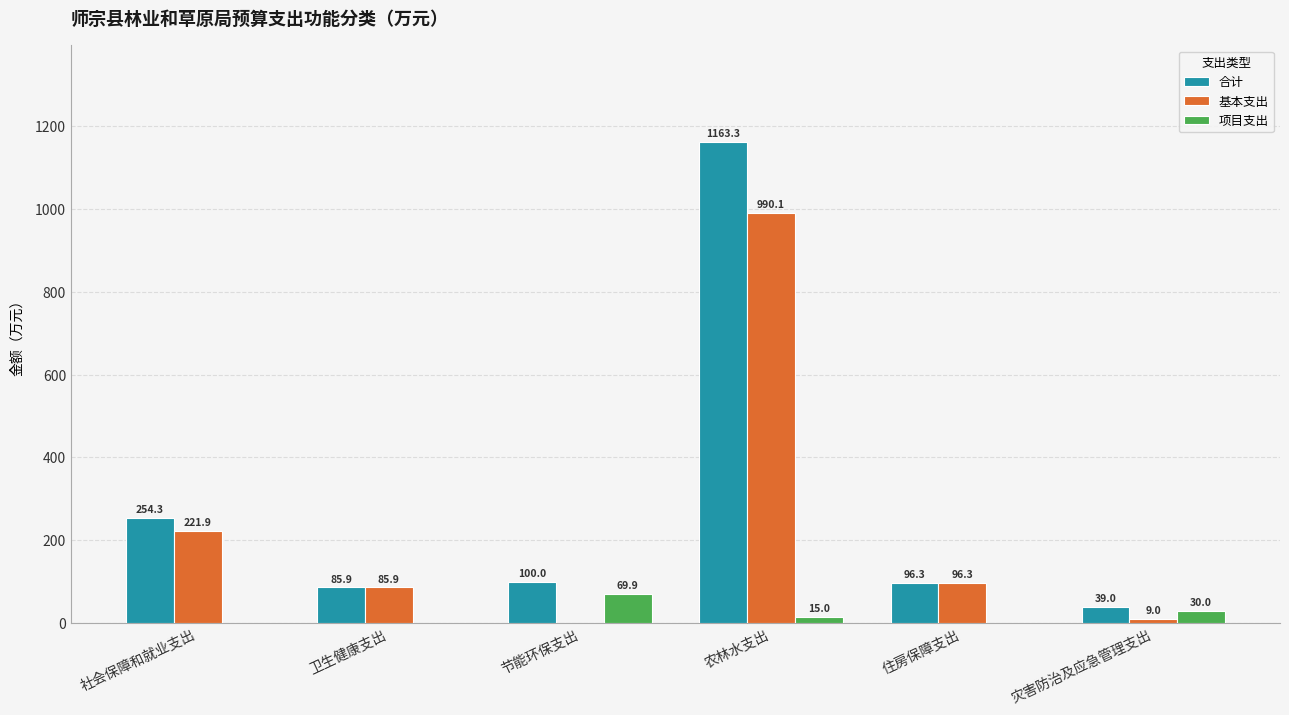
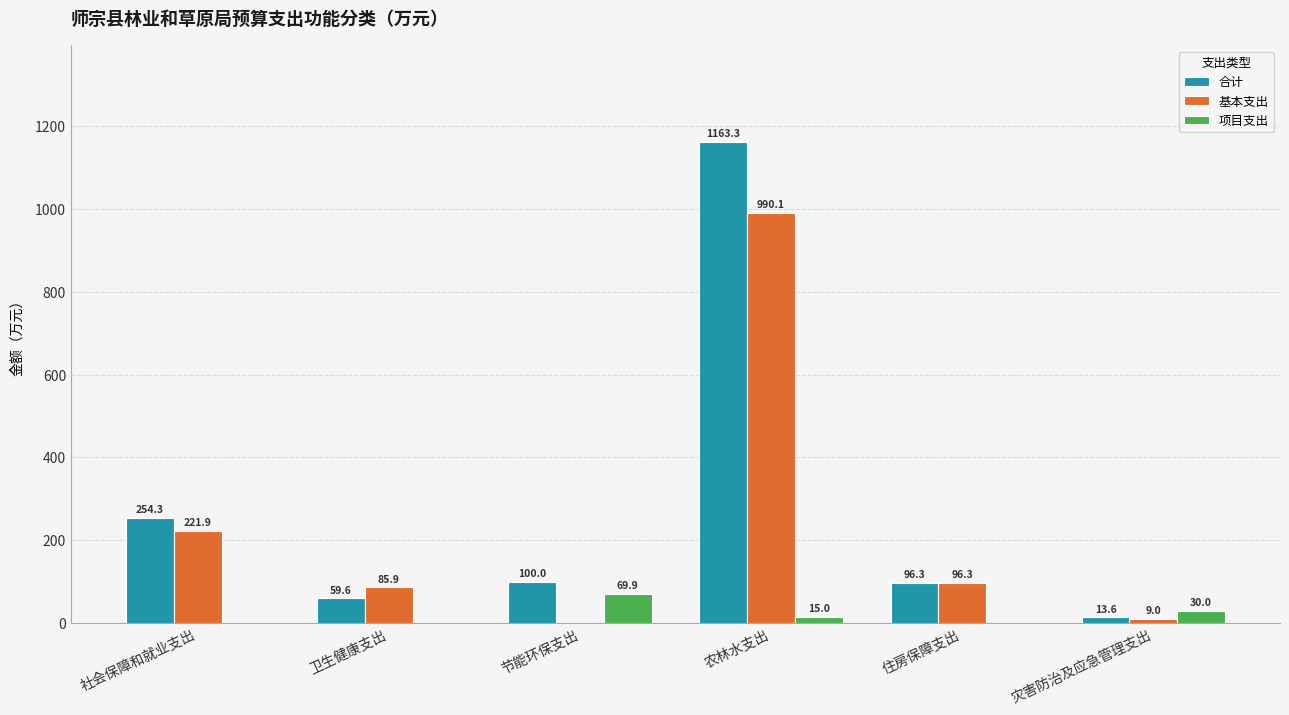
  {
    "合计": {
      "社会保障和就业支出": 254.3,
-     "卫生健康支出": 85.9,
+     "卫生健康支出": 59.6,
      "节能环保支出": 100.0,
      "农林水支出": 1163.3,
      "住房保障支出": 96.3,
-     "灾害防治及应急管理支出": 39.0
+     "灾害防治及应急管理支出": 13.6
    },
    "基本支出": {
      "社会保障和就业支出": 221.9,
      "卫生健康支出": 85.9,
      "农林水支出": 990.1,
      "住房保障支出": 96.3,
      "灾害防治及应急管理支出": 9.0
    },
    "项目支出": {
      "节能环保支出": 69.9,
      "农林水支出": 15.0,
      "灾害防治及应急管理支出": 30.0
    }
  }
